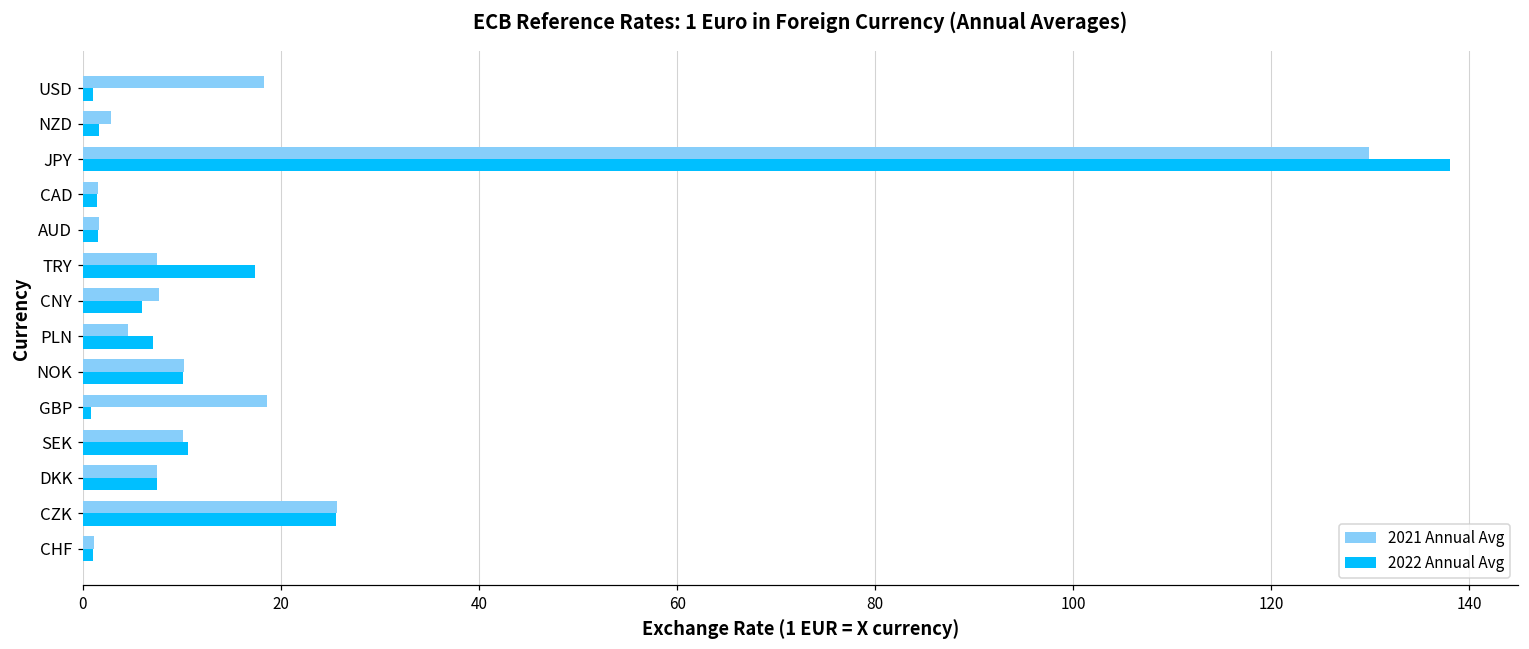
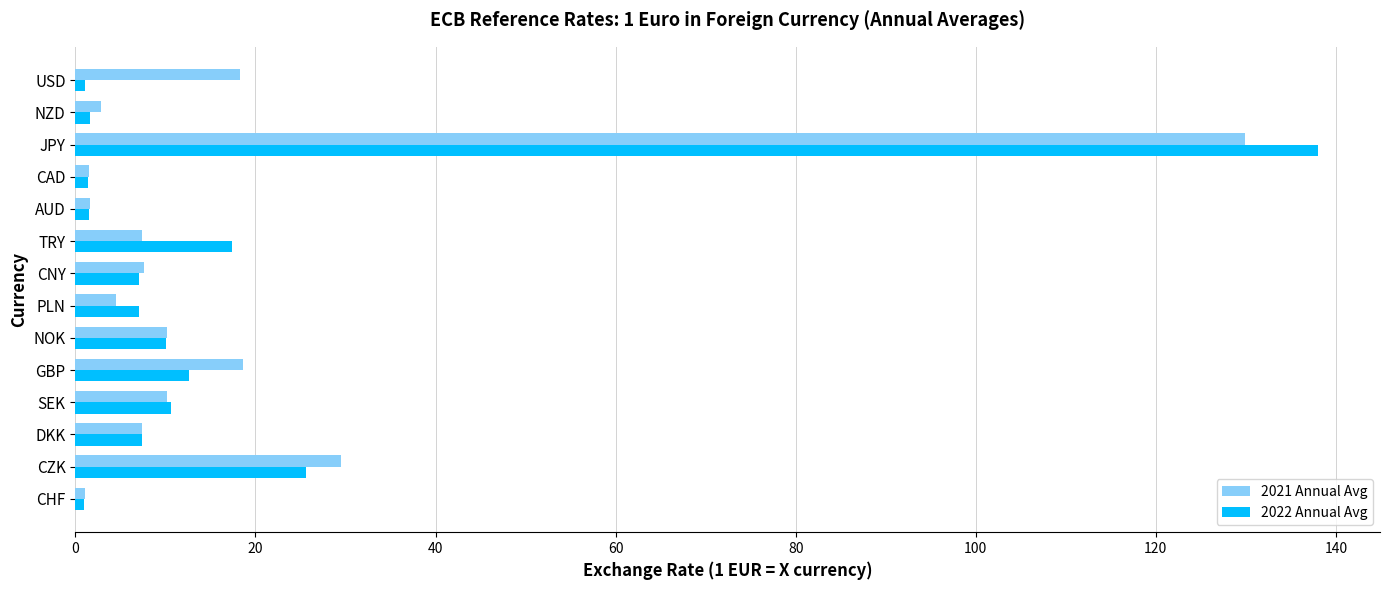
  {
    "2021 Annual Avg": {
      "USD": 18,
      "NZD": 3,
      "JPY": 130,
      "CAD": 1,
      "AUD": 2,
      "TRY": 7,
      "CNY": 8,
      "PLN": 5,
      "NOK": 10,
      "GBP": 19,
      "SEK": 10,
      "DKK": 7,
-     "CZK": 26,
+     "CZK": 30,
      "CHF": 1
    },
    "2022 Annual Avg": {
      "USD": 1,
      "NZD": 2,
      "JPY": 138,
      "CAD": 1,
      "AUD": 2,
      "TRY": 17,
-     "CNY": 6,
+     "CNY": 7,
      "PLN": 7,
      "NOK": 10,
-     "GBP": 1,
+     "GBP": 13,
      "SEK": 11,
      "DKK": 7,
      "CZK": 26,
      "CHF": 1
    }
  }
